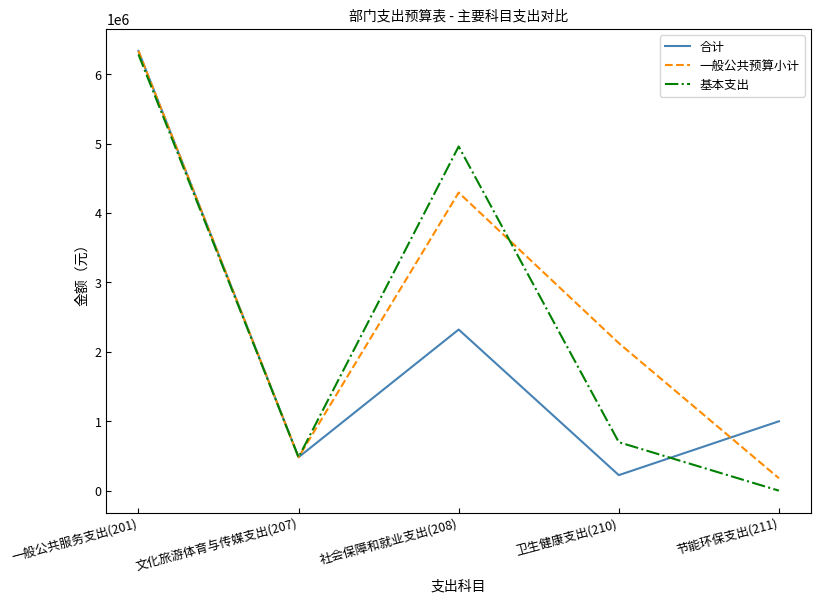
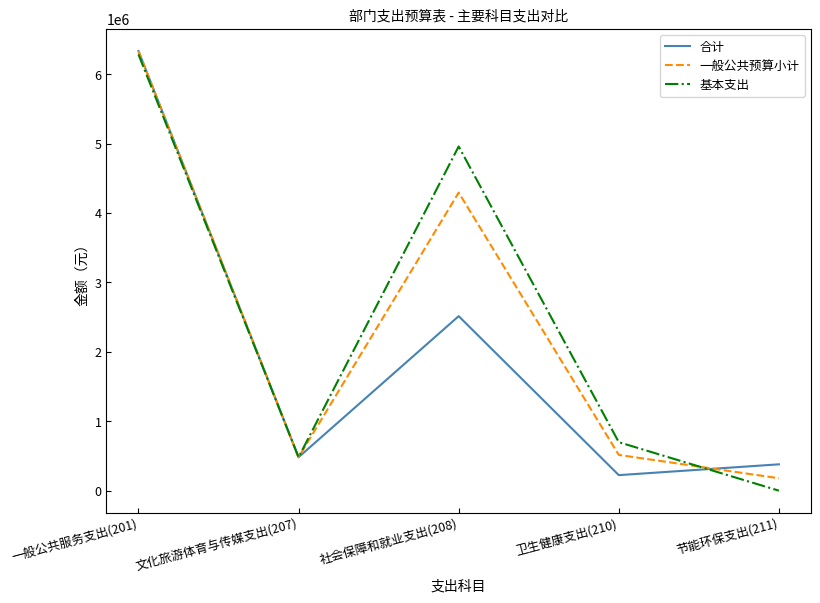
  {
    "合计": {
-     "社会保障和就业支出(208)": 2300000,
+     "社会保障和就业支出(208)": 2500000,
      "卫生健康支出(210)": 200000,
-     "节能环保支出(211)": 1000000
+     "节能环保支出(211)": 400000
    },
    "一般公共预算小计": {
      "社会保障和就业支出(208)": 4300000,
-     "卫生健康支出(210)": 2100000,
+     "卫生健康支出(210)": 500000,
      "节能环保支出(211)": 200000
    },
    "基本支出": {
      "一般公共服务支出(201)": 6300000,
      "社会保障和就业支出(208)": 5000000,
      "卫生健康支出(210)": 700000,
      "节能环保支出(211)": 0
    }
  }
